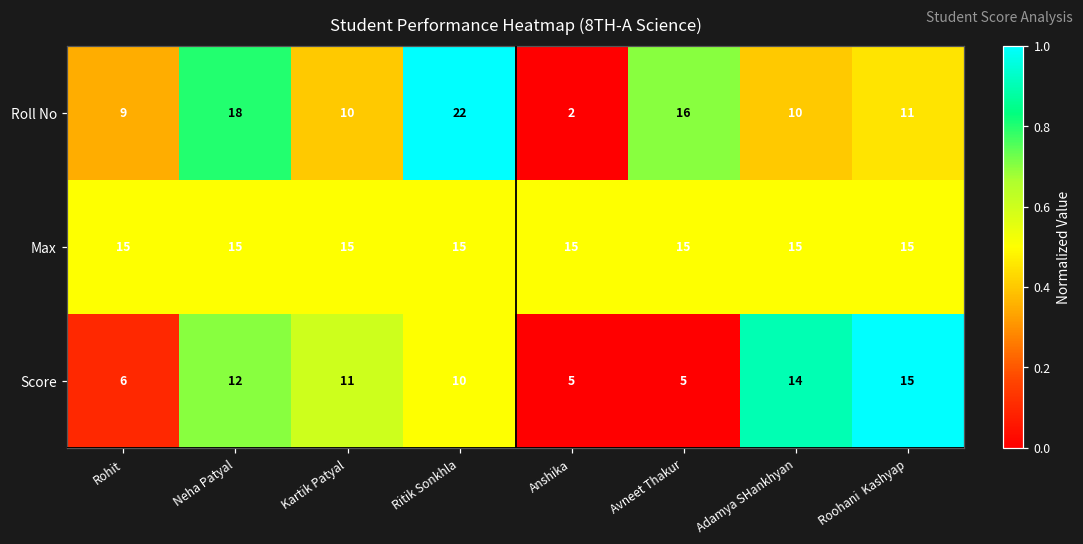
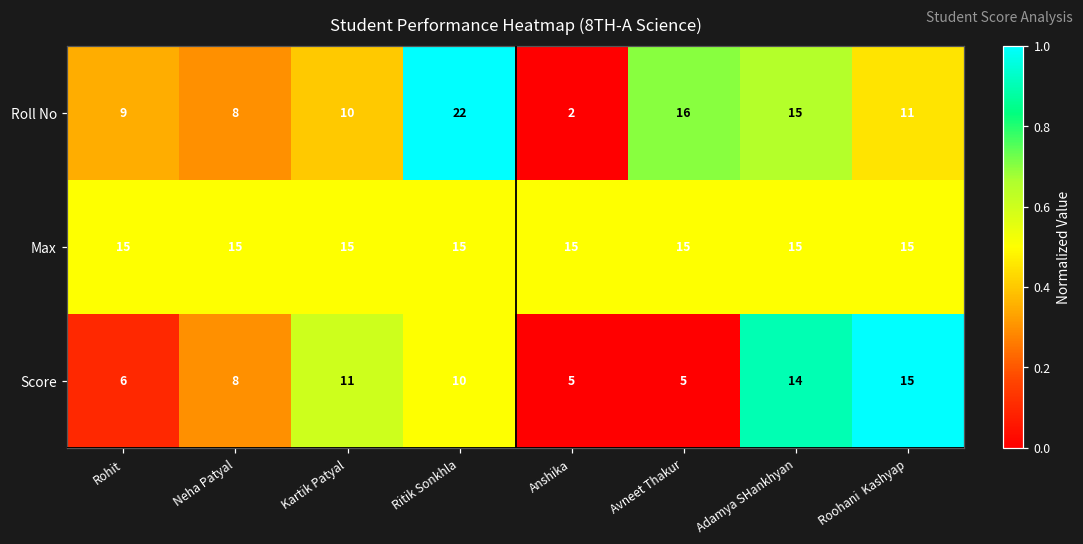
  {
    "Roll No": {
      "Rohit": 9,
-     "Neha Patyal": 18,
+     "Neha Patyal": 8,
      "Kartik Patyal": 10,
      "Ritik Sonkhla": 22,
      "Anshika": 2,
      "Avneet Thakur": 16,
-     "Adamya SHankhyan": 10,
+     "Adamya SHankhyan": 15,
      "Roohani Kashyap": 11
    },
    "Max": {
      "Rohit": 15,
      "Neha Patyal": 15,
      "Kartik Patyal": 15,
      "Ritik Sonkhla": 15,
      "Anshika": 15,
      "Avneet Thakur": 15,
      "Adamya SHankhyan": 15,
      "Roohani Kashyap": 15
    },
    "Score": {
      "Rohit": 6,
-     "Neha Patyal": 12,
+     "Neha Patyal": 8,
      "Kartik Patyal": 11,
      "Ritik Sonkhla": 10,
      "Anshika": 5,
      "Avneet Thakur": 5,
      "Adamya SHankhyan": 14,
      "Roohani Kashyap": 15
    }
  }
